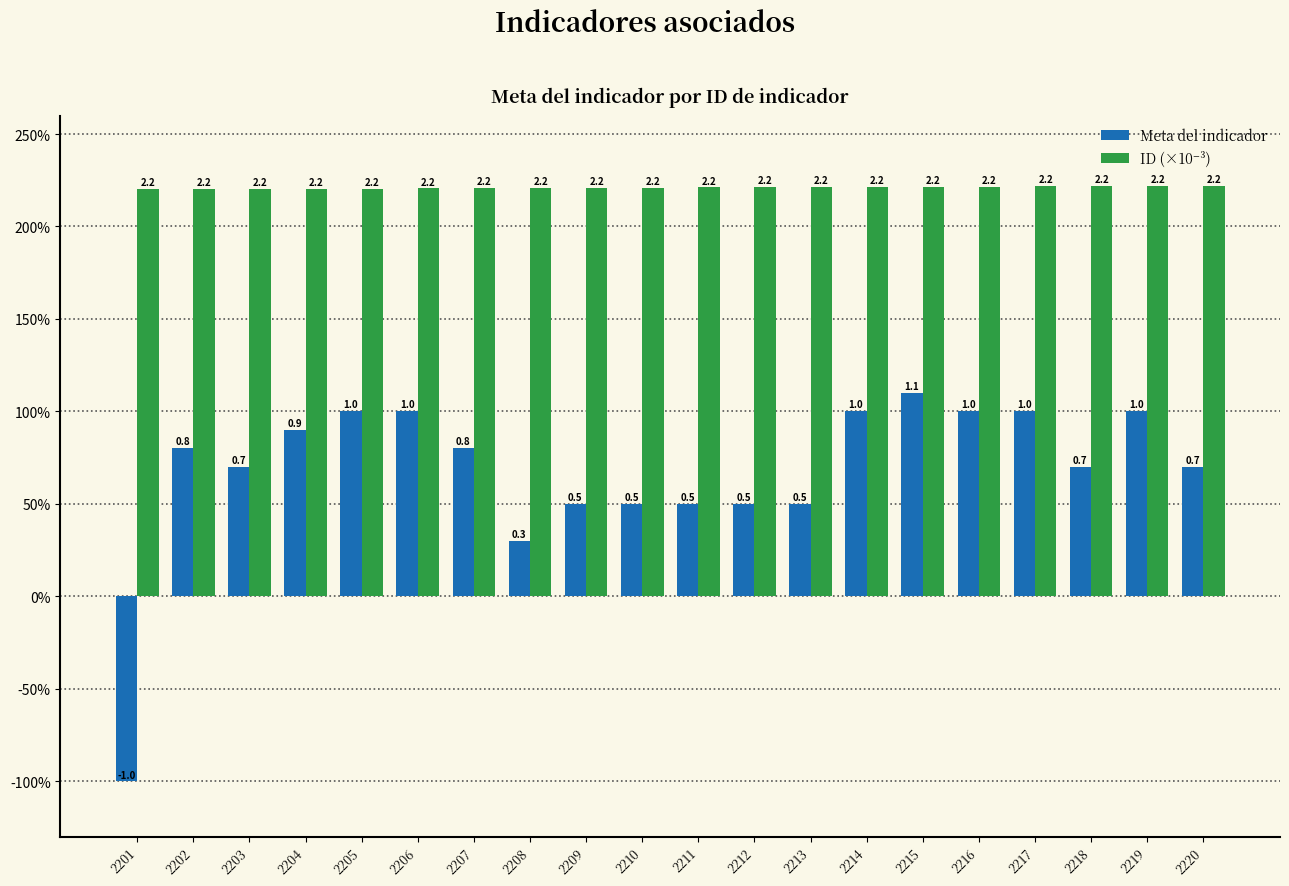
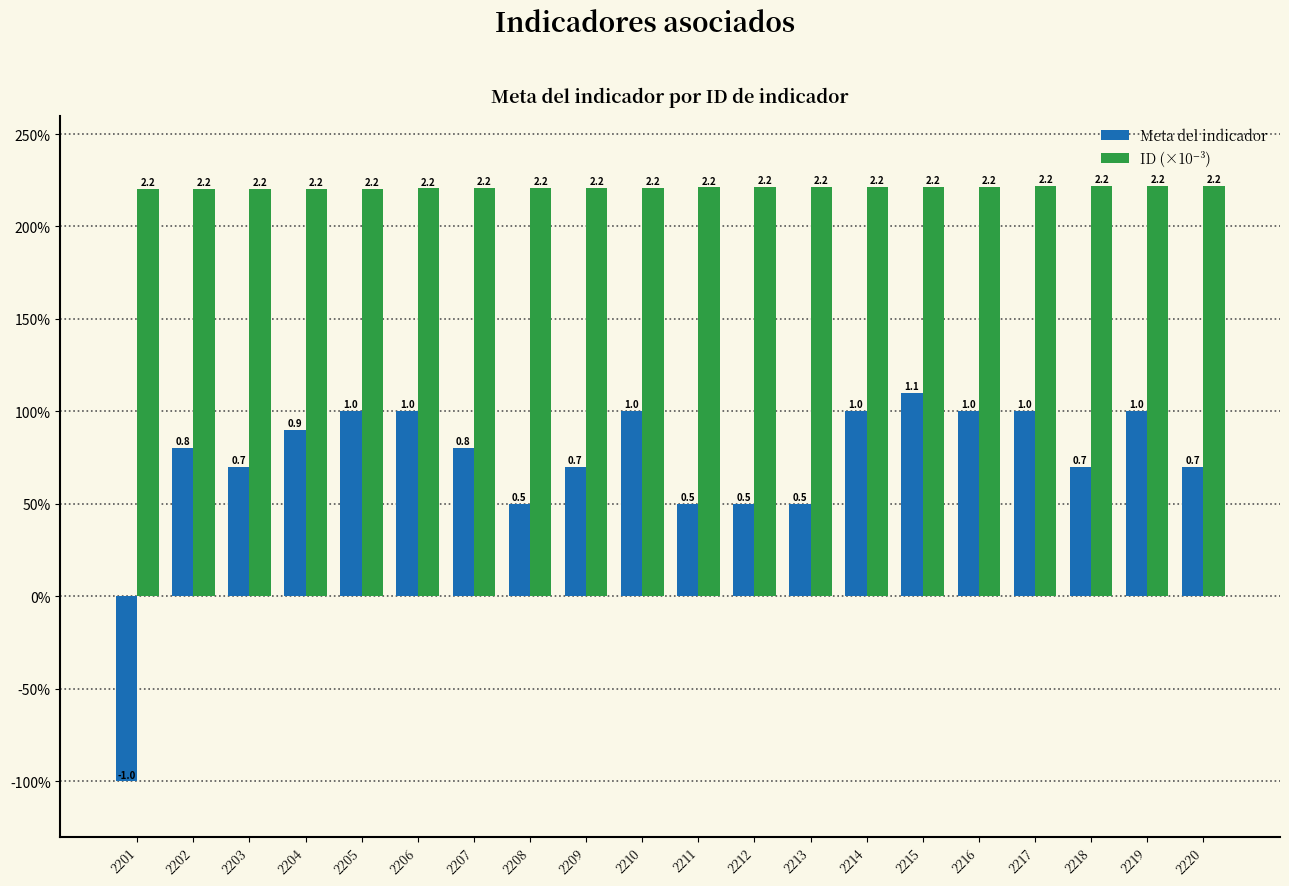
  {
    "Meta del indicador": {
      "2201": -1.0,
      "2202": 0.8,
      "2203": 0.7,
      "2204": 0.9,
      "2205": 1.0,
      "2206": 1.0,
      "2207": 0.8,
-     "2208": 0.3,
-     "2209": 0.5,
-     "2210": 0.5,
+     "2208": 0.5,
+     "2209": 0.7,
+     "2210": 1.0,
      "2211": 0.5,
      "2212": 0.5,
      "2213": 0.5,
      "2214": 1.0,
      "2215": 1.1,
      "2216": 1.0,
      "2217": 1.0,
      "2218": 0.7,
      "2219": 1.0,
      "2220": 0.7
    },
    "ID (×10⁻³)": {
      "2201": 2.2,
      "2202": 2.2,
      "2203": 2.2,
      "2204": 2.2,
      "2205": 2.2,
      "2206": 2.2,
      "2207": 2.2,
      "2208": 2.2,
      "2209": 2.2,
      "2210": 2.2,
      "2211": 2.2,
      "2212": 2.2,
      "2213": 2.2,
      "2214": 2.2,
      "2215": 2.2,
      "2216": 2.2,
      "2217": 2.2,
      "2218": 2.2,
      "2219": 2.2,
      "2220": 2.2
    }
  }
